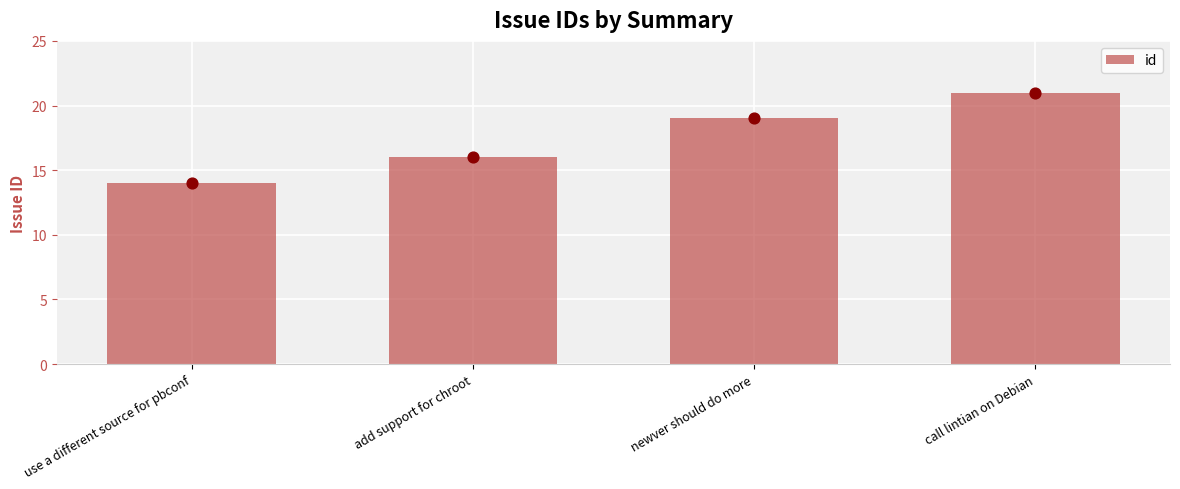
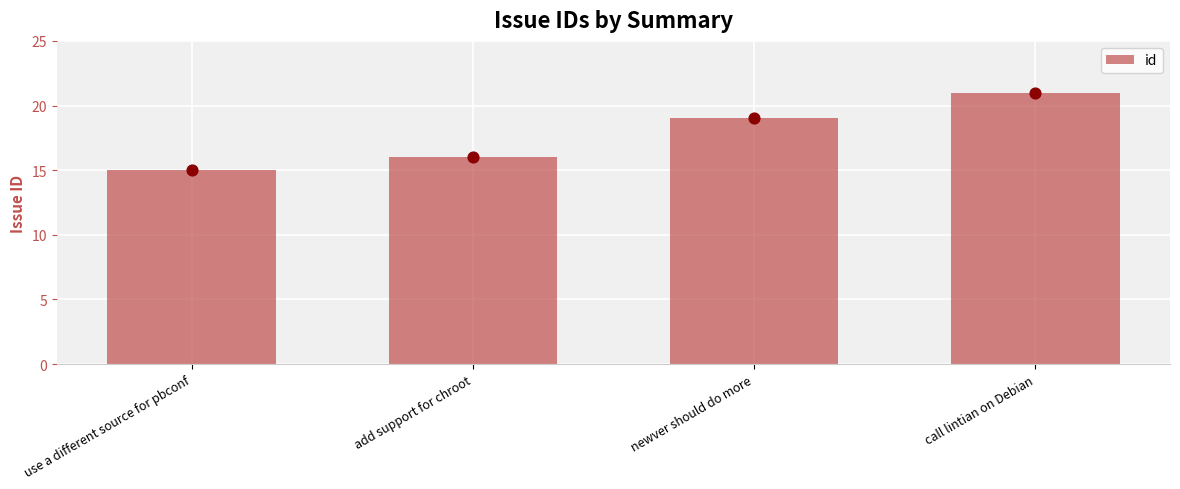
  {
-   "use a different source for pbconf": 14,
+   "use a different source for pbconf": 15,
    "add support for chroot": 16,
    "newver should do more": 19,
    "call lintian on Debian": 21
  }
